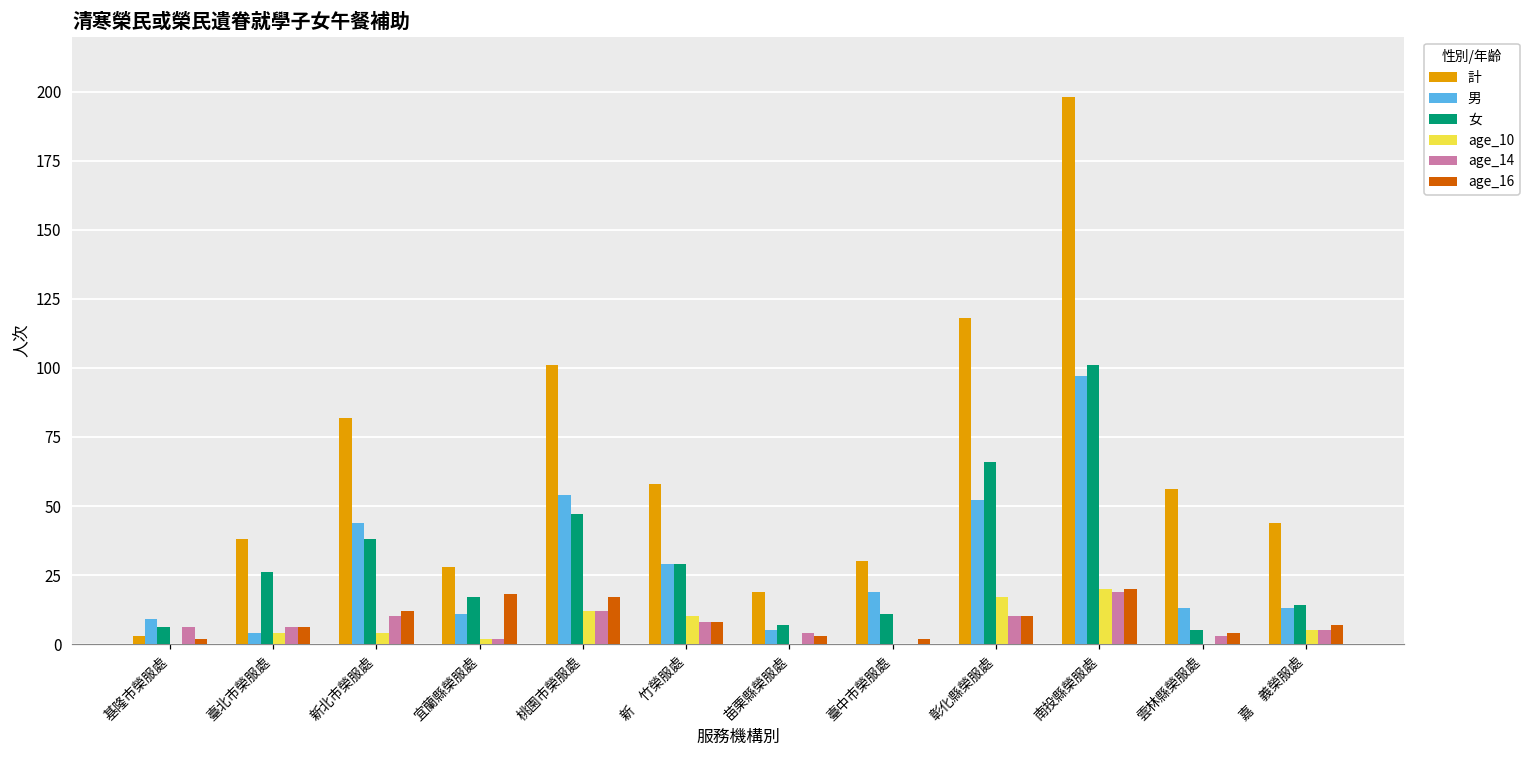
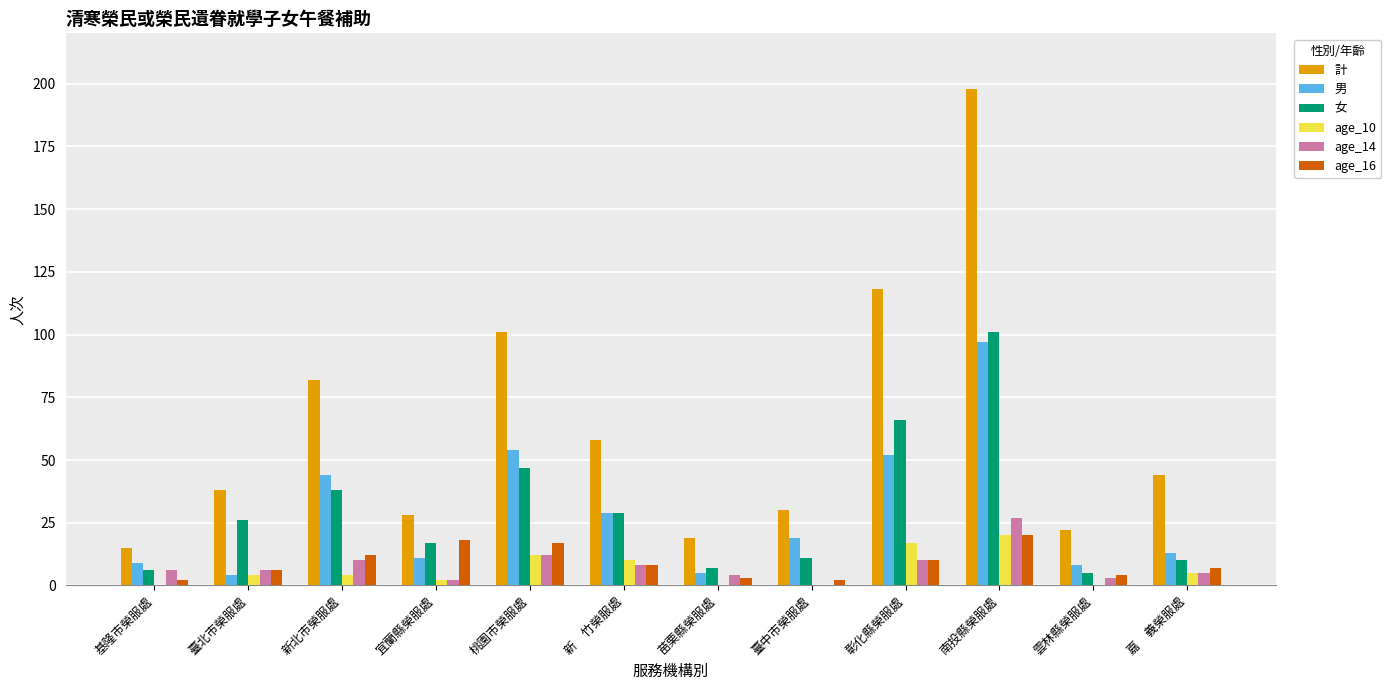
  {
    "計": {
-     "基隆市榮服處": 3,
+     "基隆市榮服處": 15,
      "臺北市榮服處": 38,
      "新北市榮服處": 82,
      "宜蘭縣榮服處": 28,
      "桃園市榮服處": 101,
      "新 竹榮服處": 58,
      "苗栗縣榮服處": 19,
      "臺中市榮服處": 30,
      "彰化縣榮服處": 118,
      "南投縣榮服處": 198,
-     "雲林縣榮服處": 56,
+     "雲林縣榮服處": 22,
      "嘉 義榮服處": 44
    },
    "男": {
      "基隆市榮服處": 9,
      "臺北市榮服處": 4,
      "新北市榮服處": 44,
      "宜蘭縣榮服處": 11,
      "桃園市榮服處": 54,
      "新 竹榮服處": 29,
      "苗栗縣榮服處": 5,
      "臺中市榮服處": 19,
      "彰化縣榮服處": 52,
      "南投縣榮服處": 97,
-     "雲林縣榮服處": 13,
+     "雲林縣榮服處": 8,
      "嘉 義榮服處": 13
    },
    "女": {
      "基隆市榮服處": 6,
      "臺北市榮服處": 26,
      "新北市榮服處": 38,
      "宜蘭縣榮服處": 17,
      "桃園市榮服處": 47,
      "新 竹榮服處": 29,
      "苗栗縣榮服處": 7,
      "臺中市榮服處": 11,
      "彰化縣榮服處": 66,
      "南投縣榮服處": 101,
      "雲林縣榮服處": 5,
-     "嘉 義榮服處": 14
+     "嘉 義榮服處": 10
    },
    "age_10": {
      "基隆市榮服處": 0,
      "臺北市榮服處": 4,
      "新北市榮服處": 4,
      "宜蘭縣榮服處": 2,
      "桃園市榮服處": 12,
      "新 竹榮服處": 10,
      "苗栗縣榮服處": 0,
      "臺中市榮服處": 0,
      "彰化縣榮服處": 17,
      "南投縣榮服處": 20,
      "雲林縣榮服處": 0,
      "嘉 義榮服處": 5
    },
    "age_14": {
      "基隆市榮服處": 6,
      "臺北市榮服處": 6,
      "新北市榮服處": 10,
      "宜蘭縣榮服處": 2,
      "桃園市榮服處": 12,
      "新 竹榮服處": 8,
      "苗栗縣榮服處": 4,
      "臺中市榮服處": 0,
      "彰化縣榮服處": 10,
-     "南投縣榮服處": 19,
+     "南投縣榮服處": 27,
      "雲林縣榮服處": 3,
      "嘉 義榮服處": 5
    },
    "age_16": {
      "基隆市榮服處": 2,
      "臺北市榮服處": 6,
      "新北市榮服處": 12,
      "宜蘭縣榮服處": 18,
      "桃園市榮服處": 17,
      "新 竹榮服處": 8,
      "苗栗縣榮服處": 3,
      "臺中市榮服處": 2,
      "彰化縣榮服處": 10,
      "南投縣榮服處": 20,
      "雲林縣榮服處": 4,
      "嘉 義榮服處": 7
    }
  }
